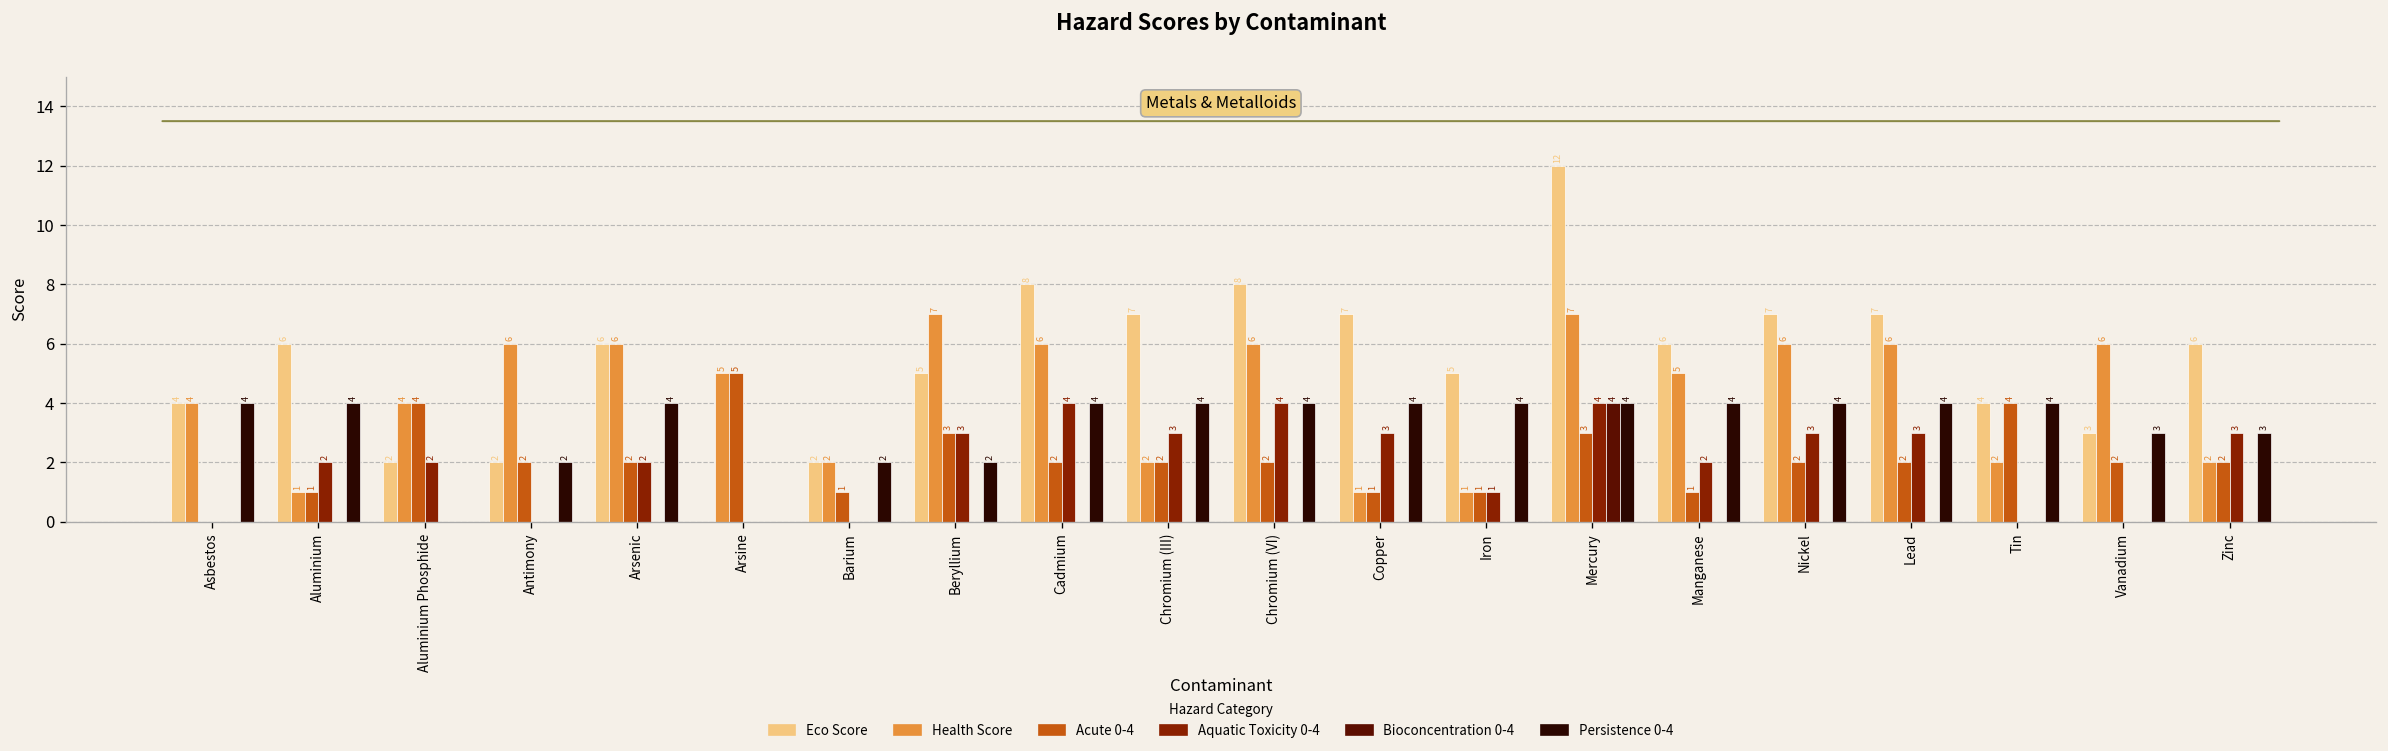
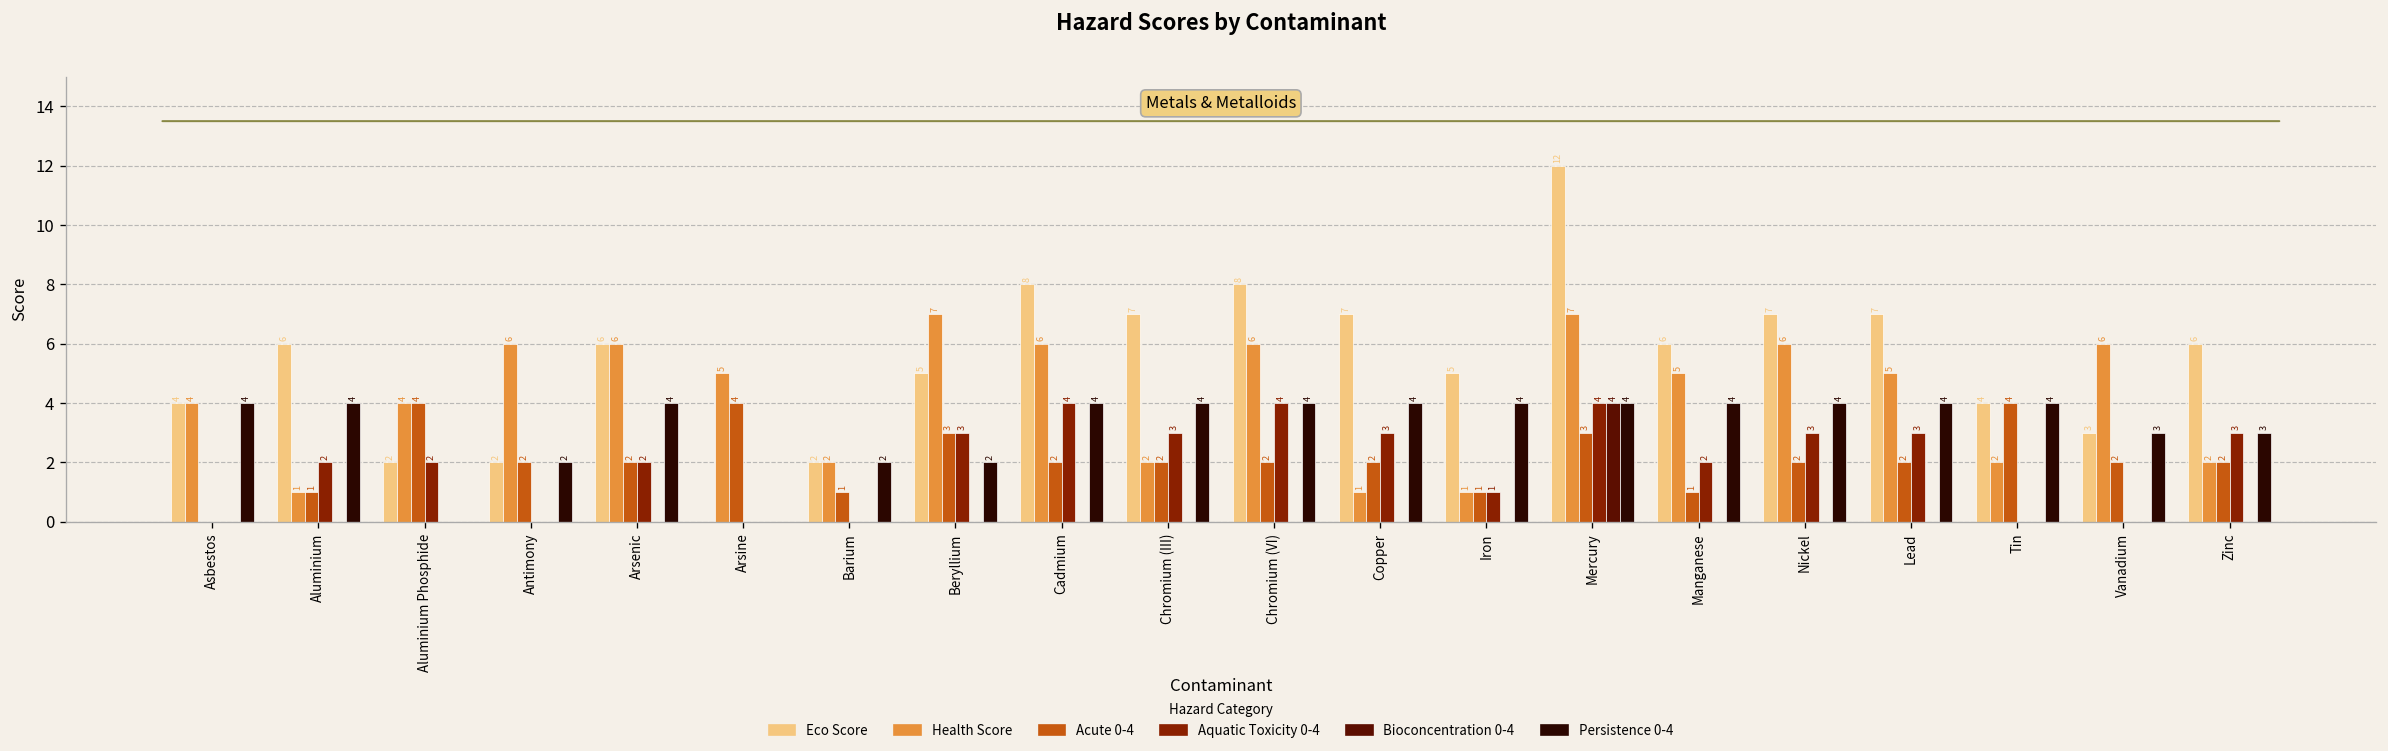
  {
    "Eco Score": {
      "Asbestos": 4,
      "Aluminium": 6,
      "Aluminium Phosphide": 2,
      "Antimony": 2,
      "Arsenic": 6,
      "Barium": 2,
      "Beryllium": 5,
      "Cadmium": 8,
      "Chromium (III)": 7,
      "Chromium (VI)": 8,
      "Copper": 7,
      "Iron": 5,
      "Mercury": 12,
      "Manganese": 6,
      "Nickel": 7,
      "Lead": 7,
      "Tin": 4,
      "Vanadium": 3,
      "Zinc": 6
    },
    "Health Score": {
      "Asbestos": 4,
      "Aluminium": 1,
      "Aluminium Phosphide": 4,
      "Antimony": 6,
      "Arsenic": 6,
      "Arsine": 5,
      "Barium": 2,
      "Beryllium": 7,
      "Cadmium": 6,
      "Chromium (III)": 2,
      "Chromium (VI)": 6,
      "Copper": 1,
      "Iron": 1,
      "Mercury": 7,
      "Manganese": 5,
      "Nickel": 6,
-     "Lead": 6,
+     "Lead": 5,
      "Tin": 2,
      "Vanadium": 6,
      "Zinc": 2
    },
    "Acute 0-4": {
      "Aluminium": 1,
      "Aluminium Phosphide": 4,
      "Antimony": 2,
      "Arsenic": 2,
-     "Arsine": 5,
+     "Arsine": 4,
      "Barium": 1,
      "Beryllium": 3,
      "Cadmium": 2,
      "Chromium (III)": 2,
      "Chromium (VI)": 2,
-     "Copper": 1,
+     "Copper": 2,
      "Iron": 1,
      "Mercury": 3,
      "Manganese": 1,
      "Nickel": 2,
      "Lead": 2,
      "Tin": 4,
      "Vanadium": 2,
      "Zinc": 2
    }
  }
